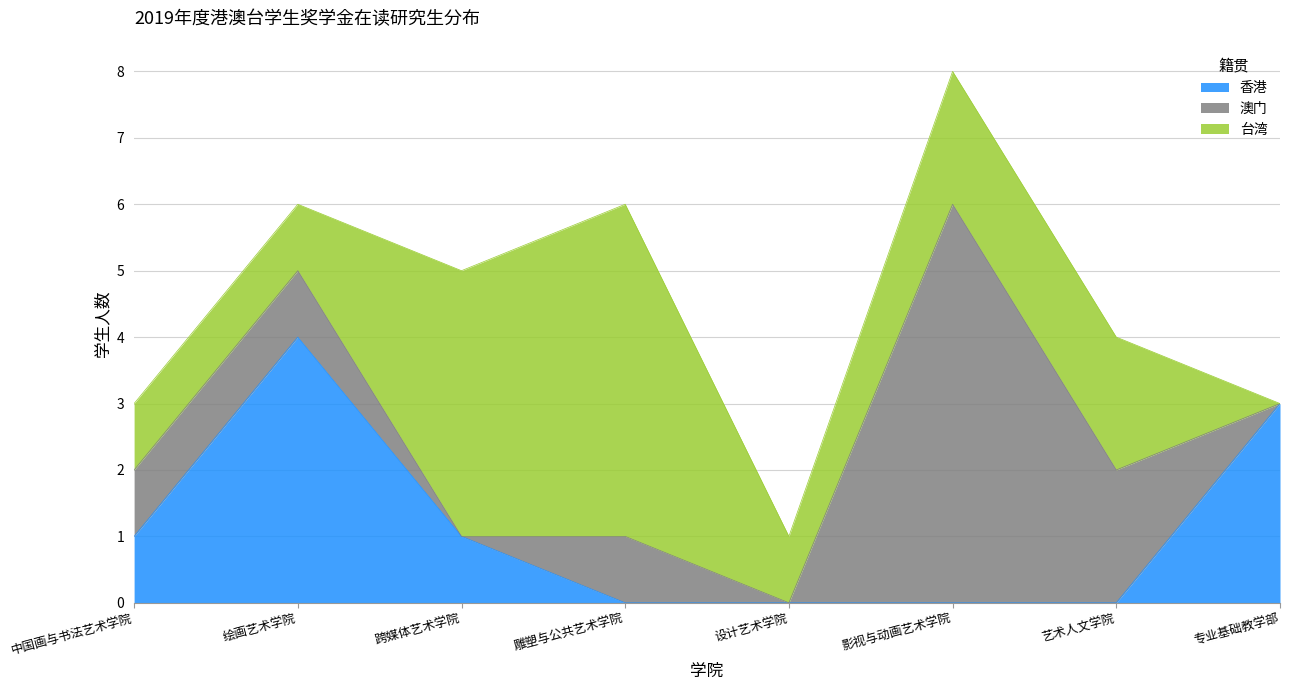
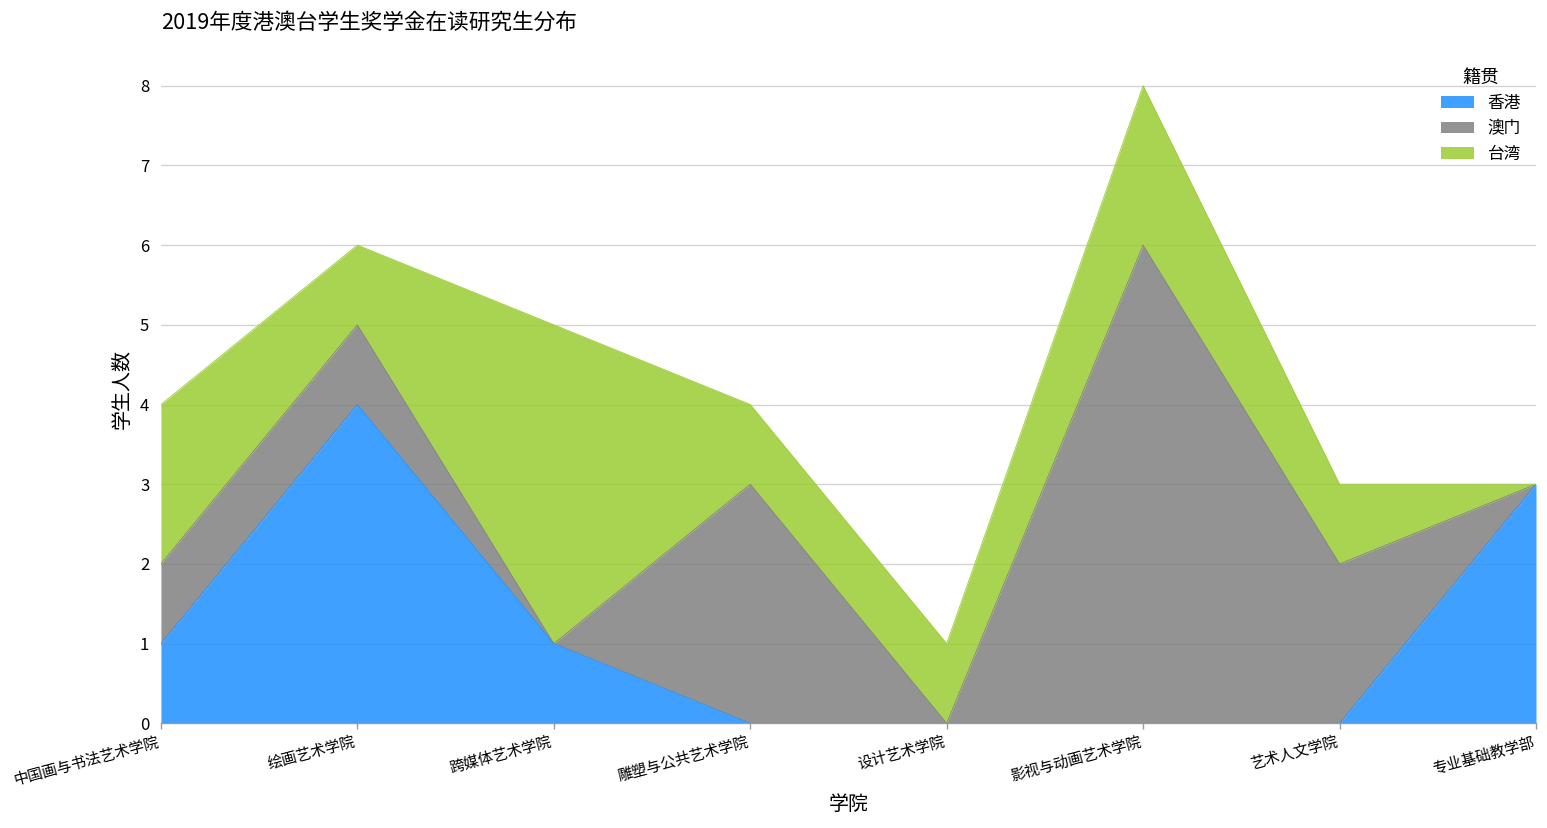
  {
    "香港": {
      "中国画与书法艺术学院": 1,
      "绘画艺术学院": 4,
      "雕塑与公共艺术学院": 0,
      "影视与动画艺术学院": 0,
      "艺术人文学院": 0
    },
    "澳门": {
      "中国画与书法艺术学院": 2,
      "绘画艺术学院": 5,
-     "雕塑与公共艺术学院": 1,
+     "雕塑与公共艺术学院": 3,
      "影视与动画艺术学院": 6,
      "艺术人文学院": 2
    },
    "台湾": {
-     "中国画与书法艺术学院": 1,
+     "中国画与书法艺术学院": 2,
      "绘画艺术学院": 1,
      "跨媒体艺术学院": 4,
-     "雕塑与公共艺术学院": 5,
+     "雕塑与公共艺术学院": 1,
      "设计艺术学院": 1,
      "影视与动画艺术学院": 2,
-     "艺术人文学院": 2
+     "艺术人文学院": 1
    }
  }
